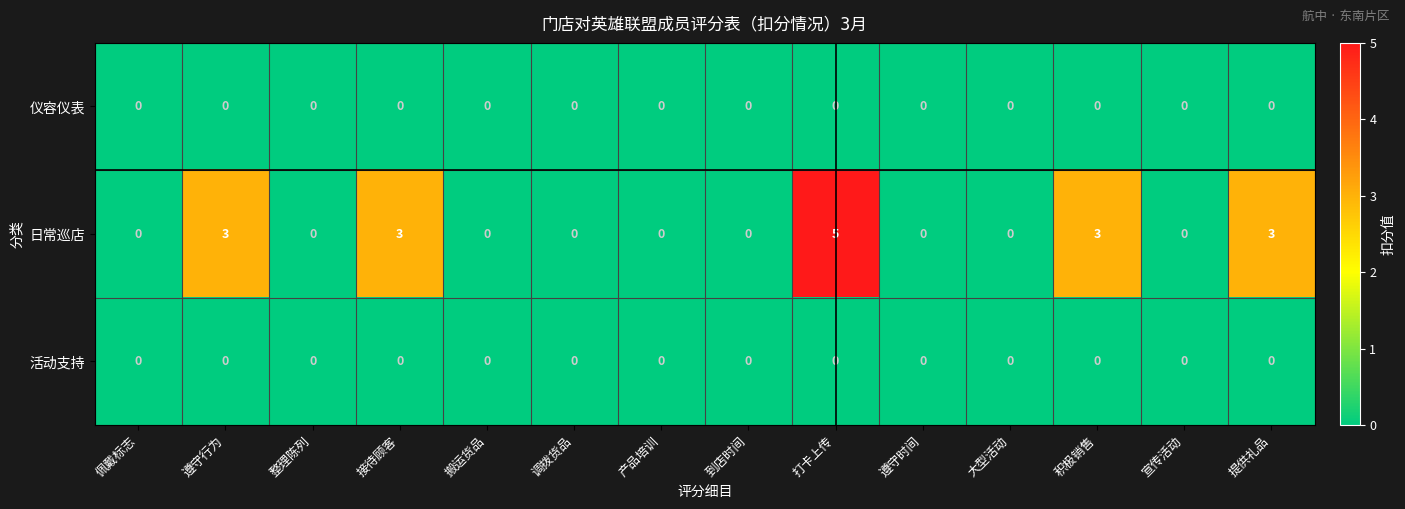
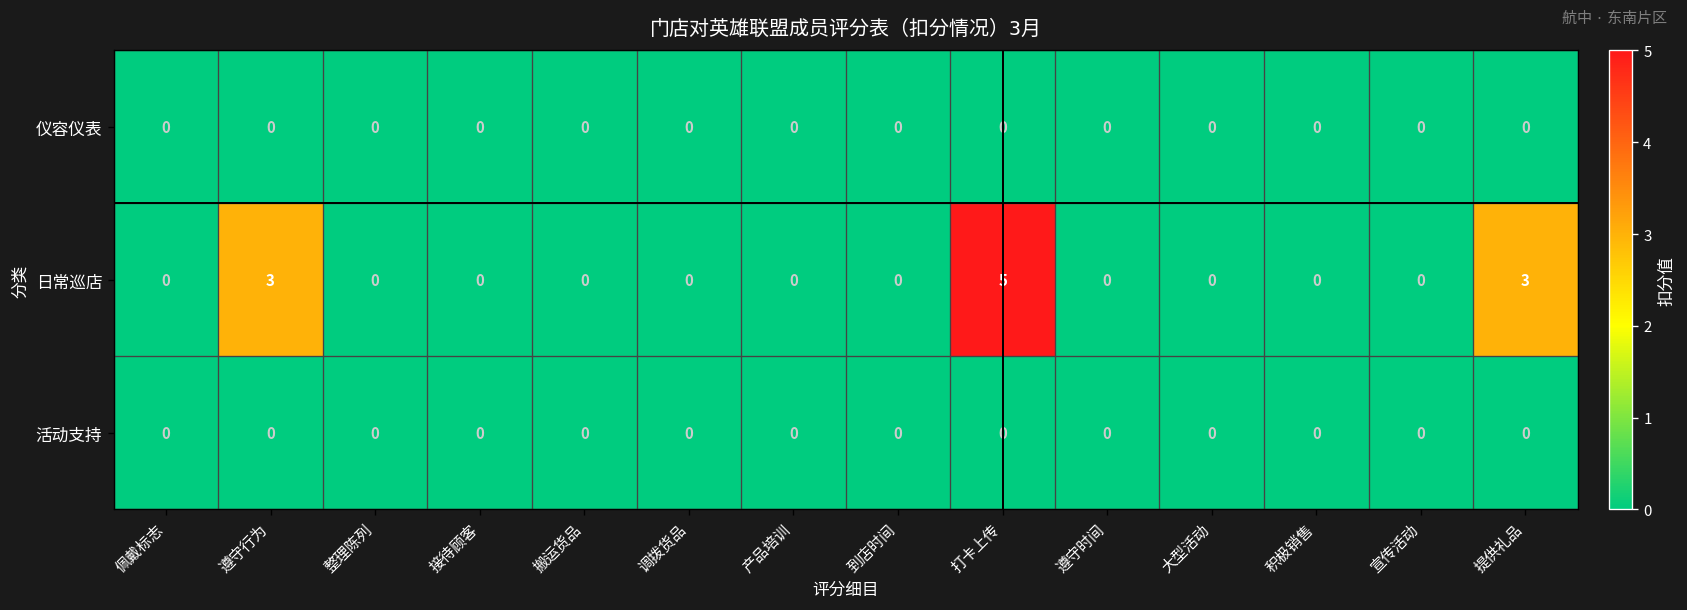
  {
    "仪容仪表": {
      "佩戴标志": 0,
      "遵守行为": 0,
      "整理陈列": 0,
      "接待顾客": 0,
      "搬运货品": 0,
      "调拨货品": 0,
      "产品培训": 0,
      "到店时间": 0,
      "打卡上传": 0,
      "遵守时间": 0,
      "大型活动": 0,
      "积极销售": 0,
      "宣传活动": 0,
      "提供礼品": 0
    },
    "日常巡店": {
      "佩戴标志": 0,
      "遵守行为": 3,
      "整理陈列": 0,
-     "接待顾客": 3,
+     "接待顾客": 0,
      "搬运货品": 0,
      "调拨货品": 0,
      "产品培训": 0,
      "到店时间": 0,
      "打卡上传": 5,
      "遵守时间": 0,
      "大型活动": 0,
-     "积极销售": 3,
+     "积极销售": 0,
      "宣传活动": 0,
      "提供礼品": 3
    },
    "活动支持": {
      "佩戴标志": 0,
      "遵守行为": 0,
      "整理陈列": 0,
      "接待顾客": 0,
      "搬运货品": 0,
      "调拨货品": 0,
      "产品培训": 0,
      "到店时间": 0,
      "打卡上传": 0,
      "遵守时间": 0,
      "大型活动": 0,
      "积极销售": 0,
      "宣传活动": 0,
      "提供礼品": 0
    }
  }
